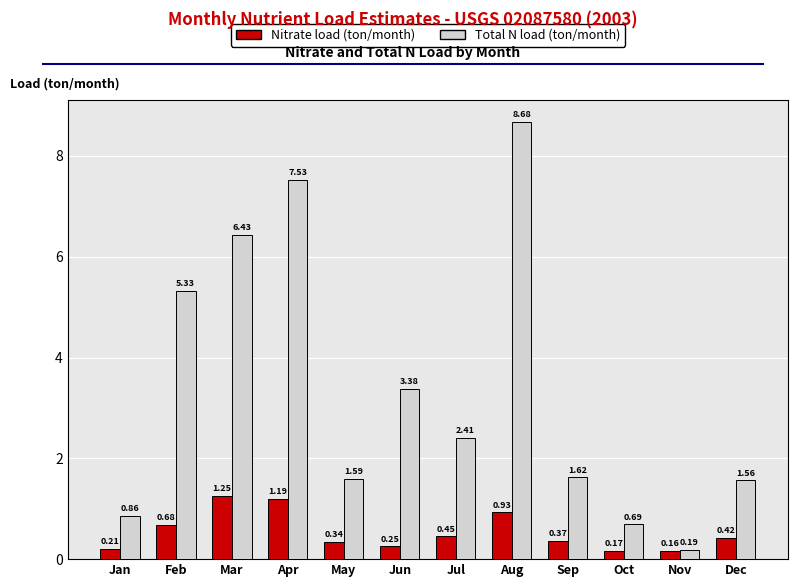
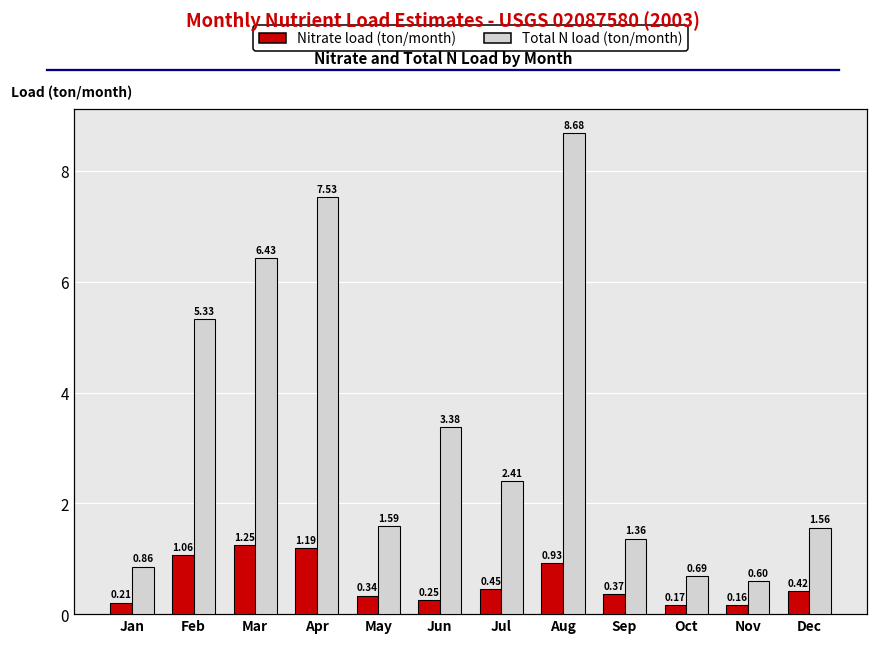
  {
    "Nitrate load (ton/month)": {
      "Jan": 0.21,
-     "Feb": 0.68,
+     "Feb": 1.06,
      "Mar": 1.25,
      "Apr": 1.19,
      "May": 0.34,
      "Jun": 0.25,
      "Jul": 0.45,
      "Aug": 0.93,
      "Sep": 0.37,
      "Oct": 0.17,
      "Nov": 0.16,
      "Dec": 0.42
    },
    "Total N load (ton/month)": {
      "Jan": 0.86,
      "Feb": 5.33,
      "Mar": 6.43,
      "Apr": 7.53,
      "May": 1.59,
      "Jun": 3.38,
      "Jul": 2.41,
      "Aug": 8.68,
-     "Sep": 1.62,
+     "Sep": 1.36,
      "Oct": 0.69,
-     "Nov": 0.19,
+     "Nov": 0.60,
      "Dec": 1.56
    }
  }
